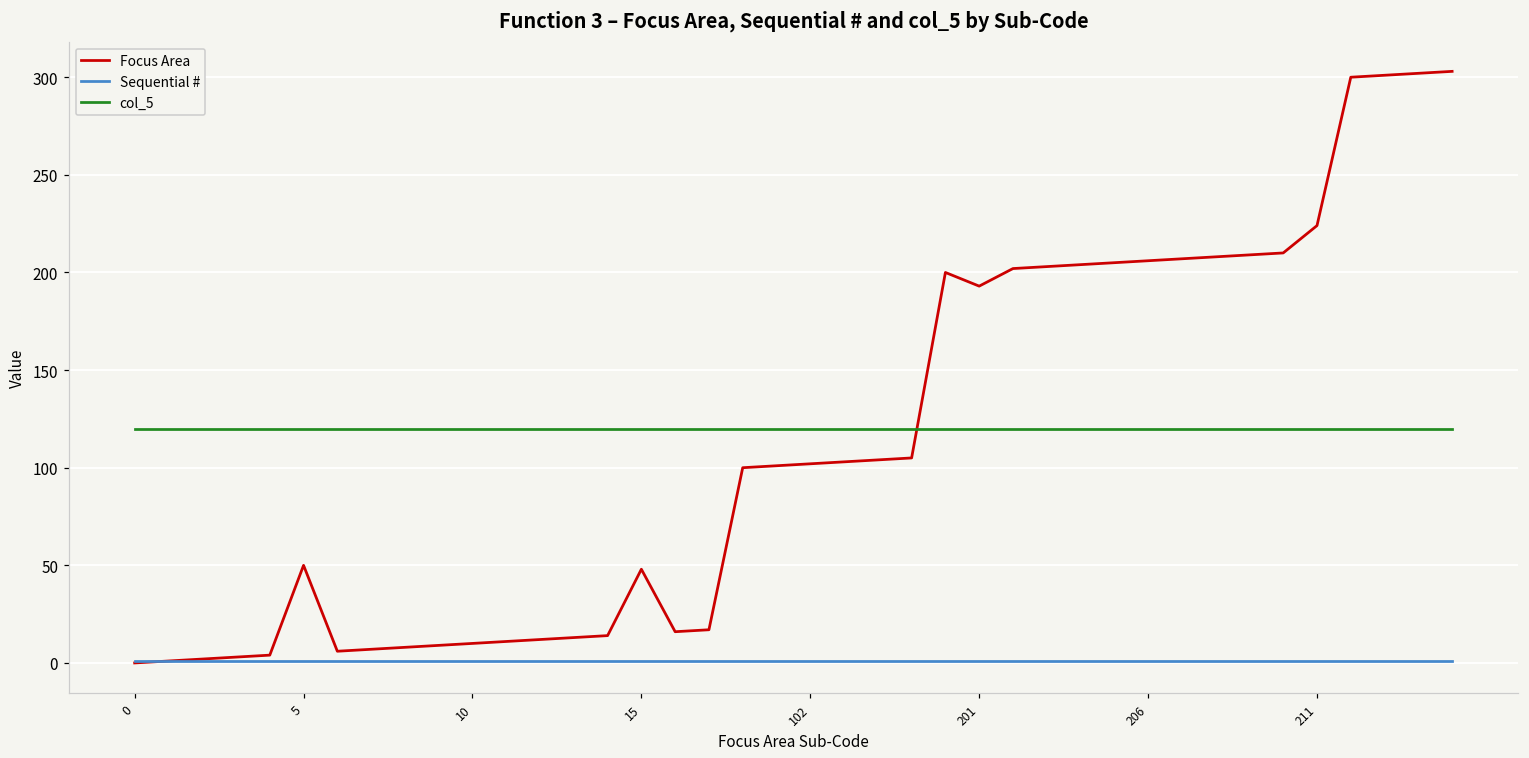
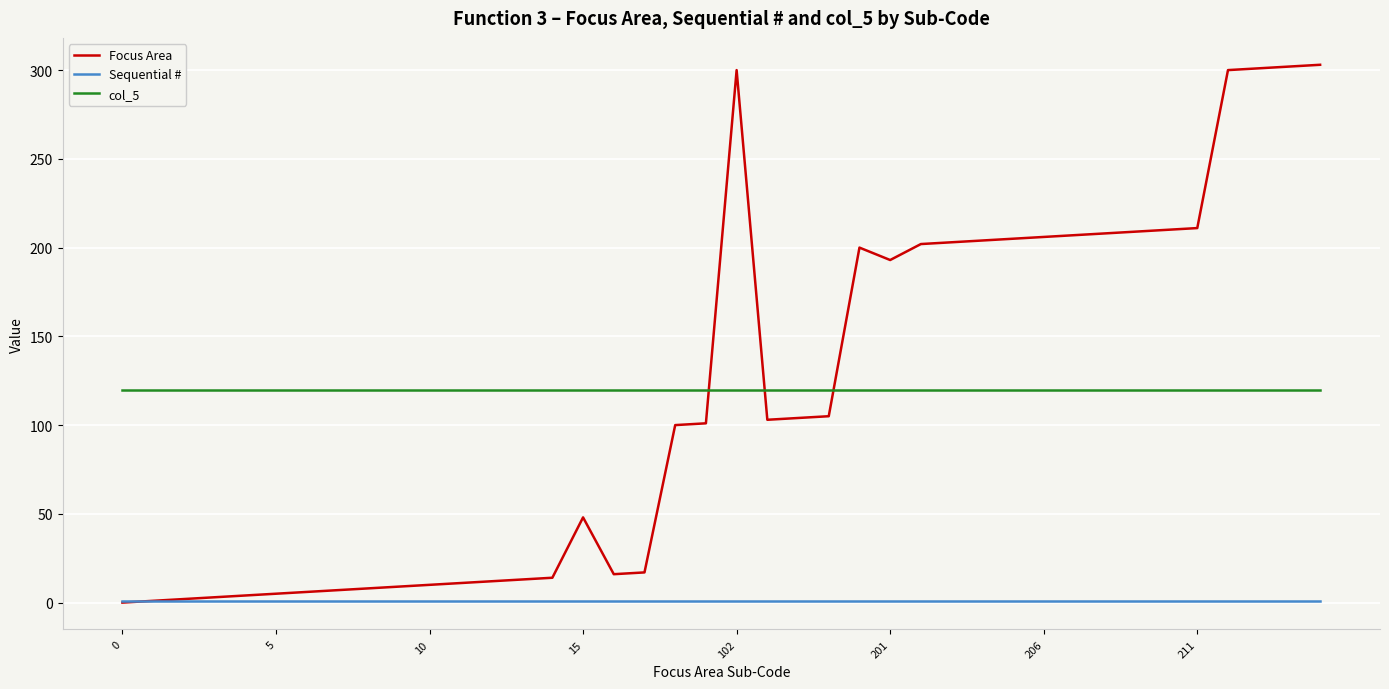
  {
    "Focus Area": {
-     "5": 50,
+     "5": 5,
      "10": 10,
      "15": 48,
-     "102": 102,
+     "102": 300,
      "201": 193,
      "206": 206,
-     "211": 224
+     "211": 211
    },
    "Sequential #": {
      "5": 1,
      "10": 1,
      "15": 1,
      "102": 1,
      "201": 1,
      "206": 1,
      "211": 1
    },
    "col_5": {
      "0": 120,
      "5": 120,
      "10": 120,
      "15": 120,
      "102": 120,
      "201": 120,
      "206": 120,
      "211": 120
    }
  }
